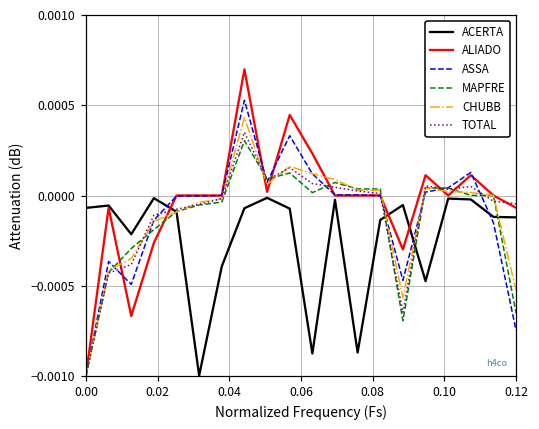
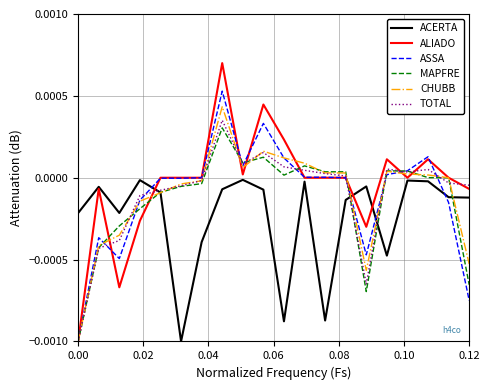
  {
    "ACERTA": {
-     "0.00": -0.00007,
+     "0.00": -0.00022,
      "0.12": -0.00012
    },
    "ALIADO": {
      "0.12": -0.00007
    },
    "ASSA": {
      "0.12": -0.00075
    },
    "MAPFRE": {
      "0.12": -0.00065
    },
    "CHUBB": {
      "0.12": -0.00053
    },
    "TOTAL": {
      "0.12": -0.00005
    }
  }
